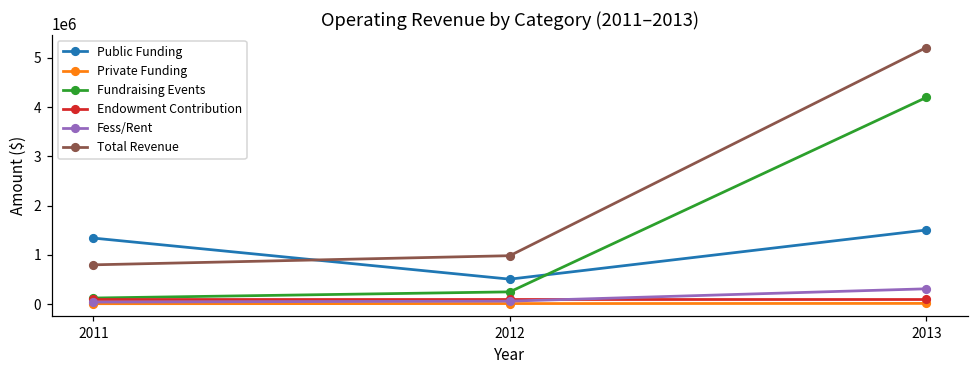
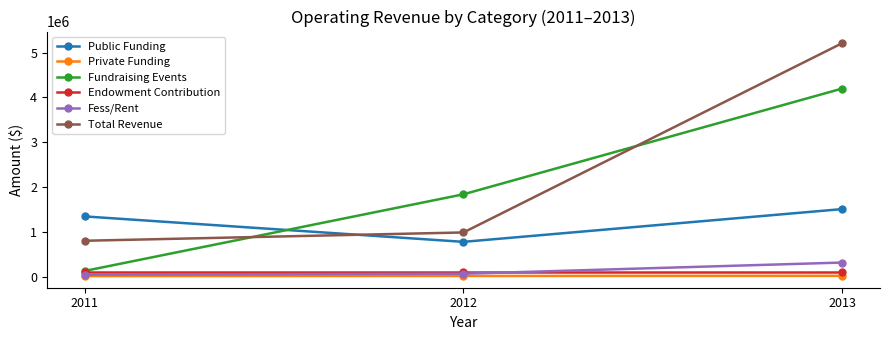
  {
    "Public Funding": {
      "2011": 1300000,
-     "2012": 500000,
+     "2012": 800000,
      "2013": 1500000
    },
    "Private Funding": {
      "2013": 0
    },
    "Fundraising Events": {
-     "2012": 300000,
+     "2012": 1800000,
      "2013": 4200000
    },
    "Endowment Contribution": {
      "2013": 100000
    },
    "Fess/Rent": {
      "2013": 300000
    },
    "Total Revenue": {
      "2011": 800000,
      "2012": 1000000,
      "2013": 5200000
    }
  }
